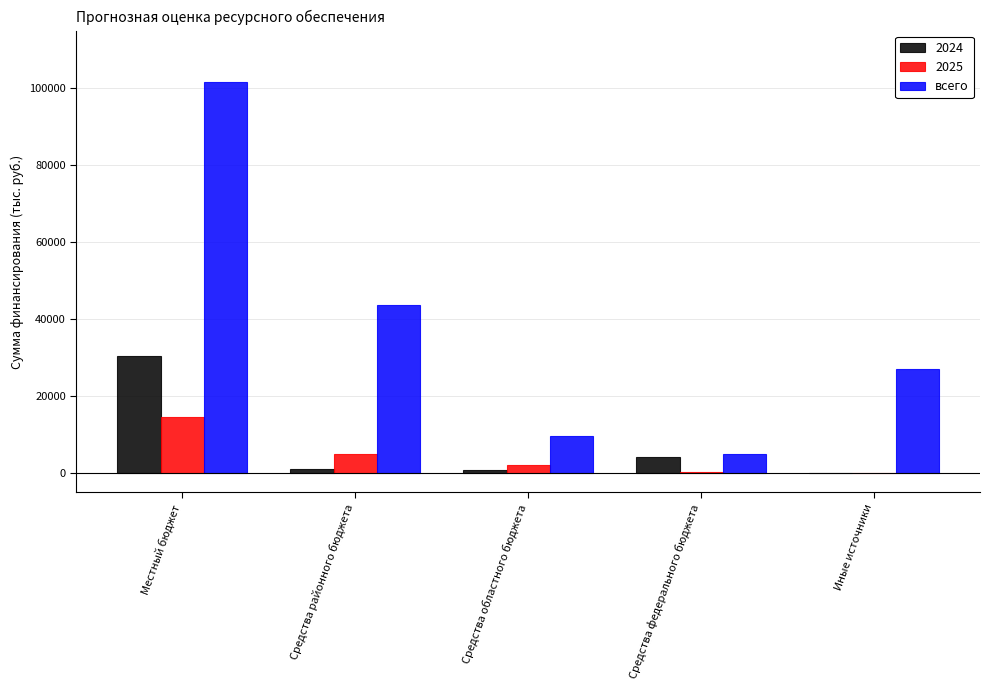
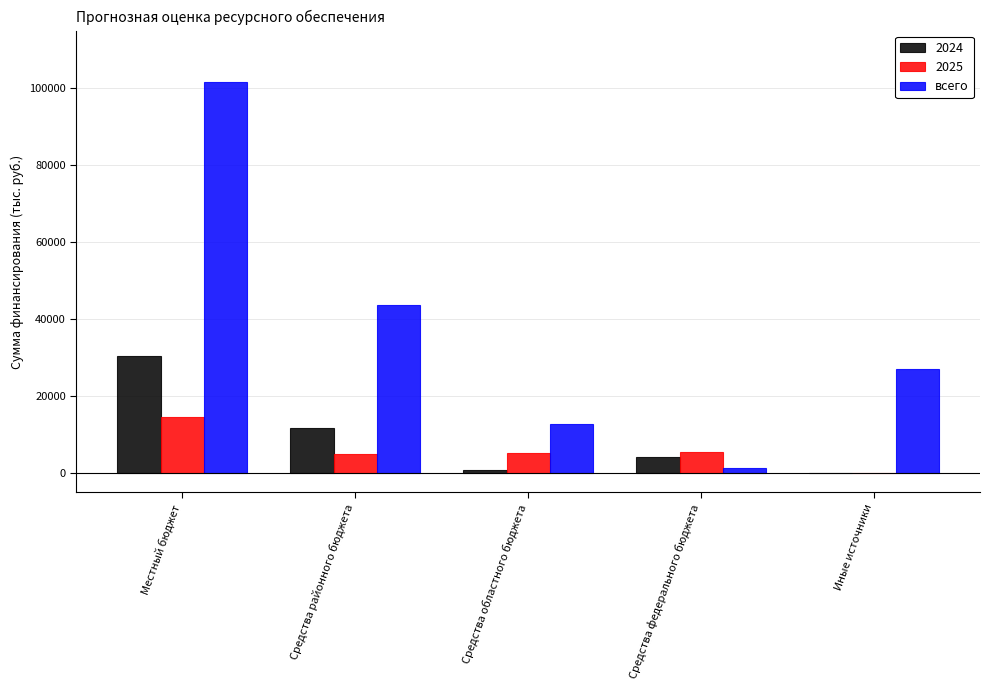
  {
    "2024": {
      "Местный бюджет": 30000,
-     "Средства районного бюджета": 1000,
+     "Средства районного бюджета": 12000,
      "Средства областного бюджета": 1000,
      "Средства федерального бюджета": 4000,
      "Иные источники": 0
    },
    "2025": {
      "Местный бюджет": 15000,
      "Средства районного бюджета": 5000,
-     "Средства областного бюджета": 2000,
-     "Средства федерального бюджета": 0,
+     "Средства областного бюджета": 5000,
+     "Средства федерального бюджета": 6000,
      "Иные источники": 0
    },
    "всего": {
      "Местный бюджет": 102000,
      "Средства районного бюджета": 44000,
-     "Средства областного бюджета": 10000,
-     "Средства федерального бюджета": 5000,
+     "Средства областного бюджета": 13000,
+     "Средства федерального бюджета": 1000,
      "Иные источники": 27000
    }
  }
